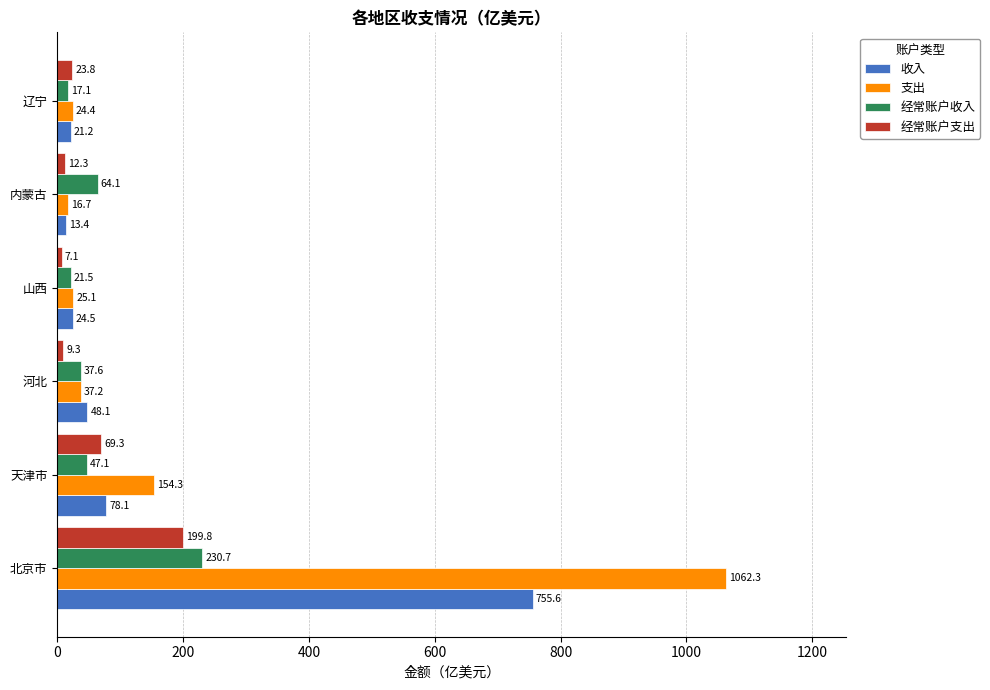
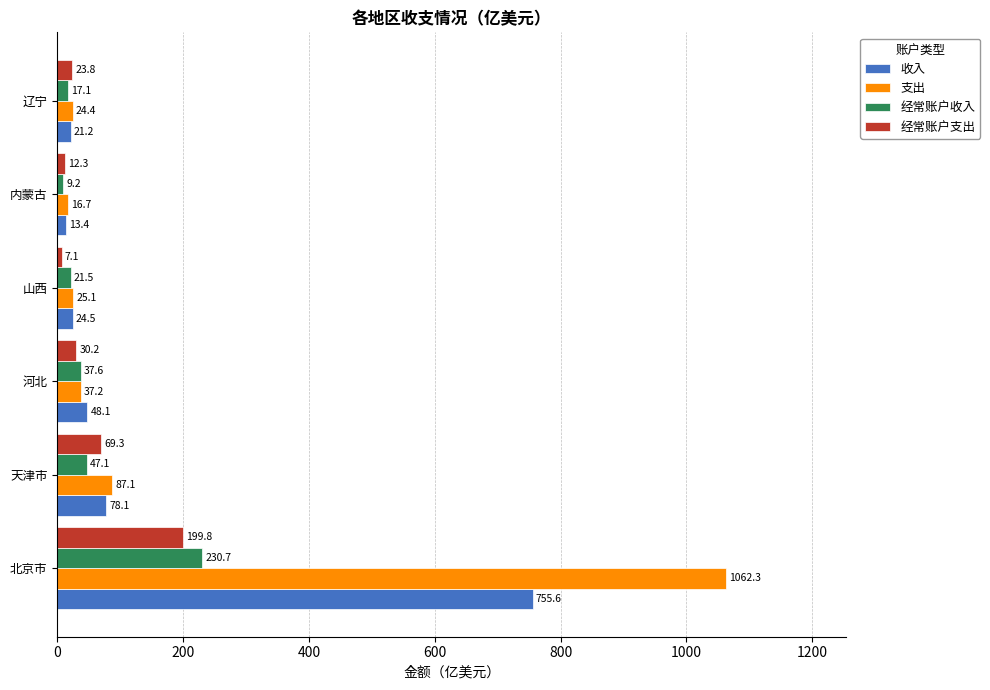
  {
    "收入": {
      "辽宁": 21.2,
      "内蒙古": 13.4,
      "山西": 24.5,
      "河北": 48.1,
      "天津市": 78.1,
      "北京市": 755.6
    },
    "支出": {
      "辽宁": 24.4,
      "内蒙古": 16.7,
      "山西": 25.1,
      "河北": 37.2,
-     "天津市": 154.3,
+     "天津市": 87.1,
      "北京市": 1062.3
    },
    "经常账户收入": {
      "辽宁": 17.1,
-     "内蒙古": 64.1,
+     "内蒙古": 9.2,
      "山西": 21.5,
      "河北": 37.6,
      "天津市": 47.1,
      "北京市": 230.7
    },
    "经常账户支出": {
      "辽宁": 23.8,
      "内蒙古": 12.3,
      "山西": 7.1,
-     "河北": 9.3,
+     "河北": 30.2,
      "天津市": 69.3,
      "北京市": 199.8
    }
  }
